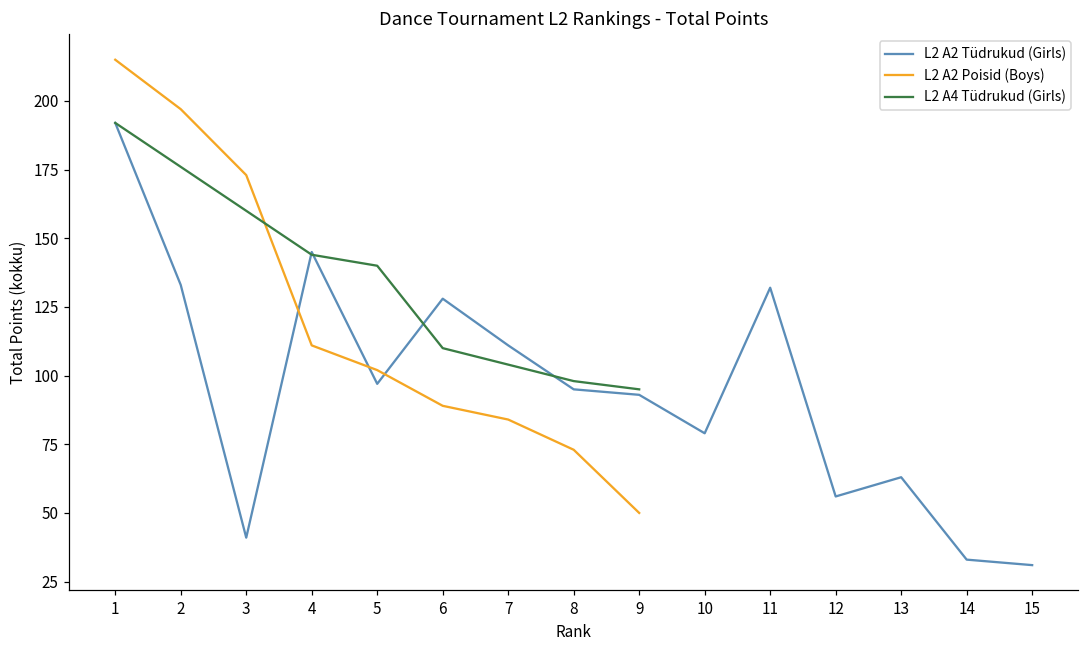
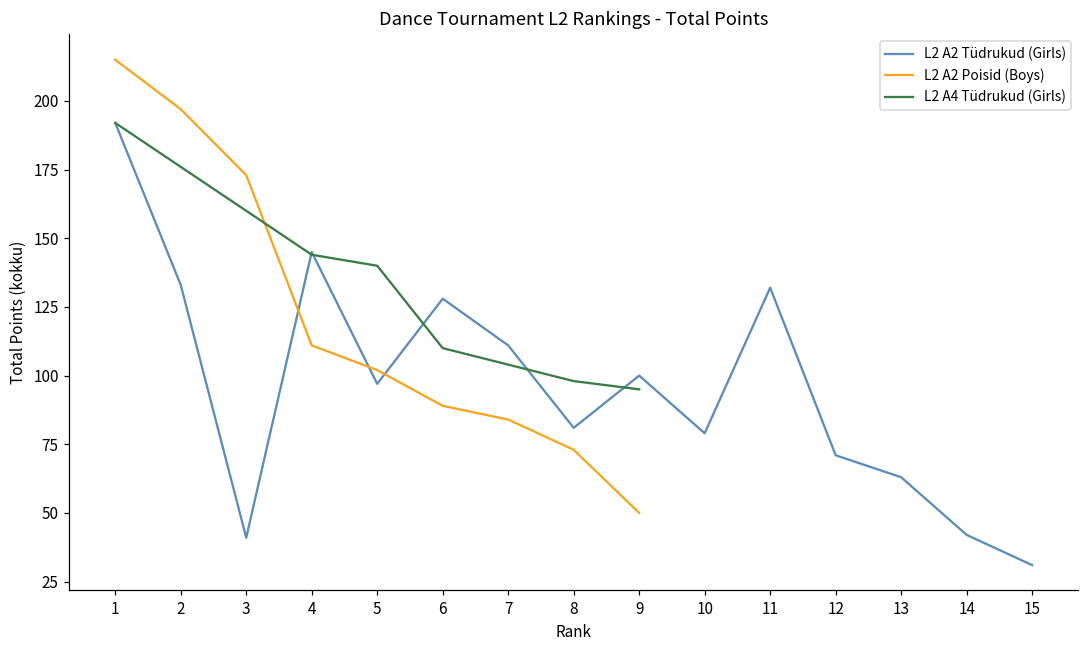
  {
    "L2 A2 Tüdrukud (Girls)": {
      "2": 133,
      "3": 41,
      "5": 97,
      "6": 128,
      "7": 111,
-     "8": 95,
-     "9": 93,
+     "8": 81,
+     "9": 100,
      "10": 79,
      "11": 132,
-     "12": 56,
+     "12": 71,
      "13": 63,
-     "14": 33,
+     "14": 42,
      "15": 31
    },
    "L2 A2 Poisid (Boys)": {
      "1": 215,
      "2": 197,
      "3": 173,
      "4": 111,
      "5": 102,
      "6": 89,
      "7": 84,
      "8": 73,
      "9": 50
    },
    "L2 A4 Tüdrukud (Girls)": {
      "2": 176,
      "3": 160,
      "5": 140,
      "6": 110,
      "7": 104,
      "8": 98,
      "9": 95
    }
  }
